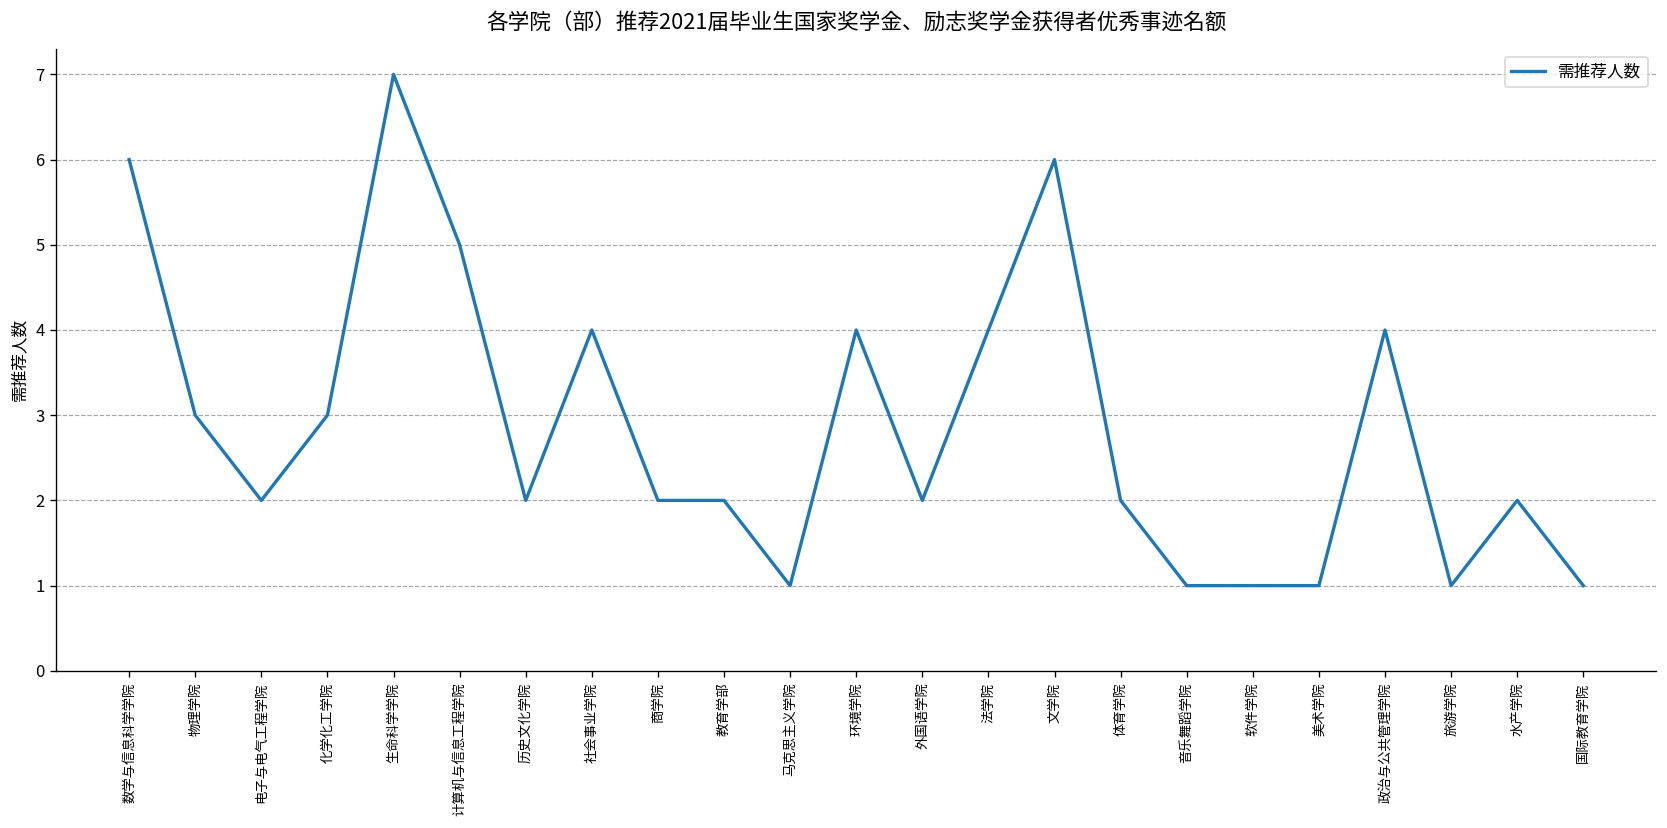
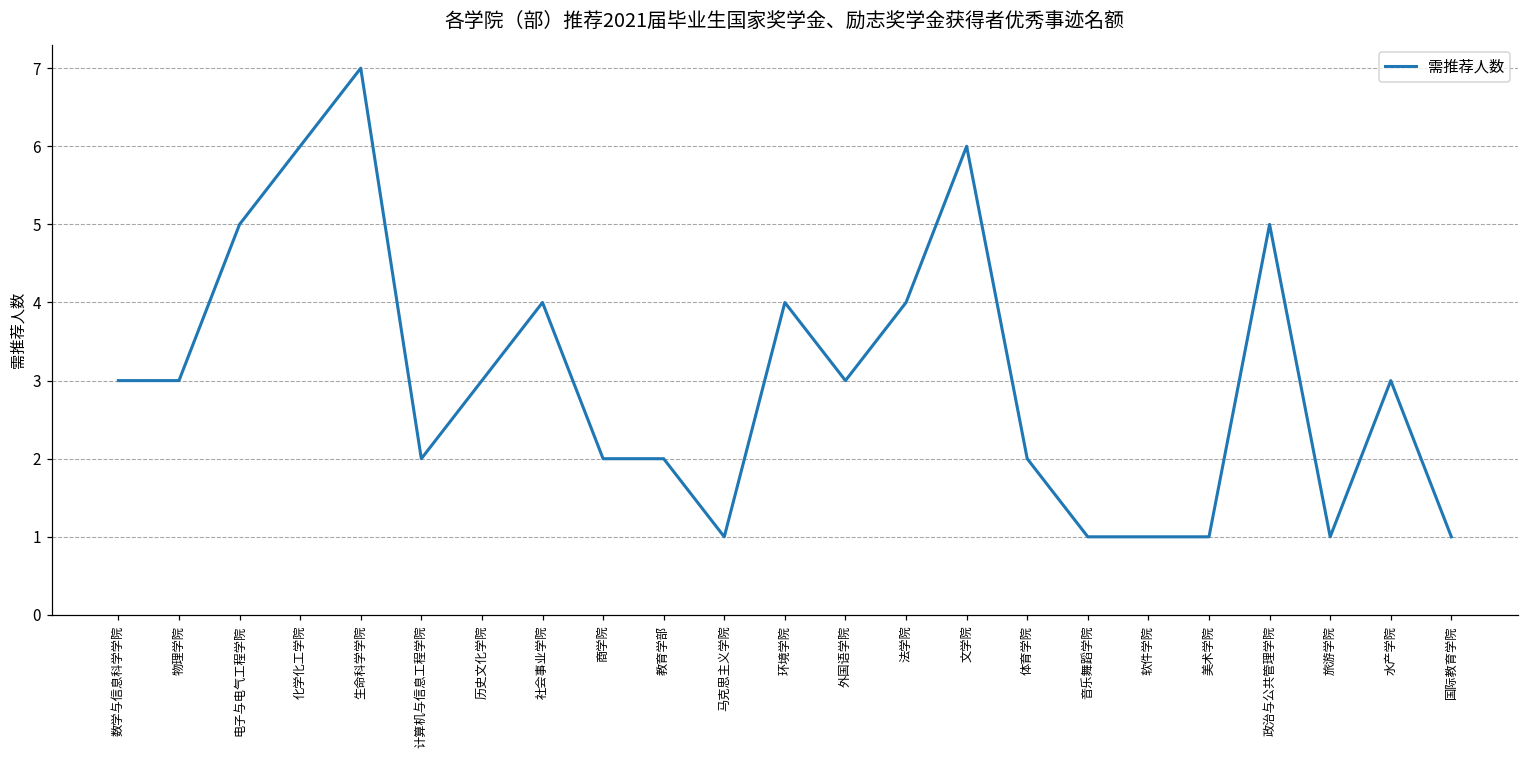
  {
-   "数学与信息科学学院": 6,
+   "数学与信息科学学院": 3,
    "物理学院": 3,
-   "电子与电气工程学院": 2,
-   "化学化工学院": 3,
+   "电子与电气工程学院": 5,
+   "化学化工学院": 6,
    "生命科学学院": 7,
-   "计算机与信息工程学院": 5,
-   "历史文化学院": 2,
+   "计算机与信息工程学院": 2,
+   "历史文化学院": 3,
    "社会事业学院": 4,
    "商学院": 2,
    "教育学部": 2,
    "马克思主义学院": 1,
    "环境学院": 4,
-   "外国语学院": 2,
+   "外国语学院": 3,
    "法学院": 4,
    "文学院": 6,
    "体育学院": 2,
    "音乐舞蹈学院": 1,
    "软件学院": 1,
    "美术学院": 1,
-   "政治与公共管理学院": 4,
+   "政治与公共管理学院": 5,
    "旅游学院": 1,
-   "水产学院": 2,
+   "水产学院": 3,
    "国际教育学院": 1
  }
